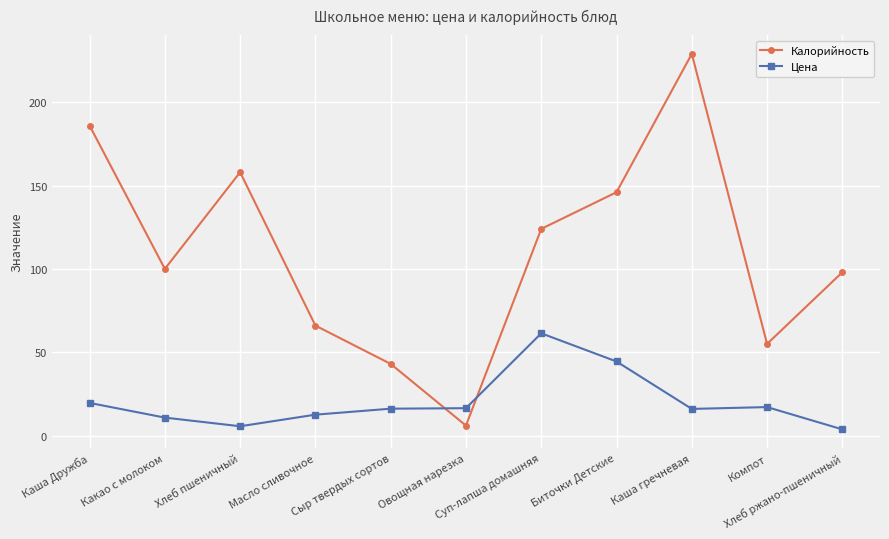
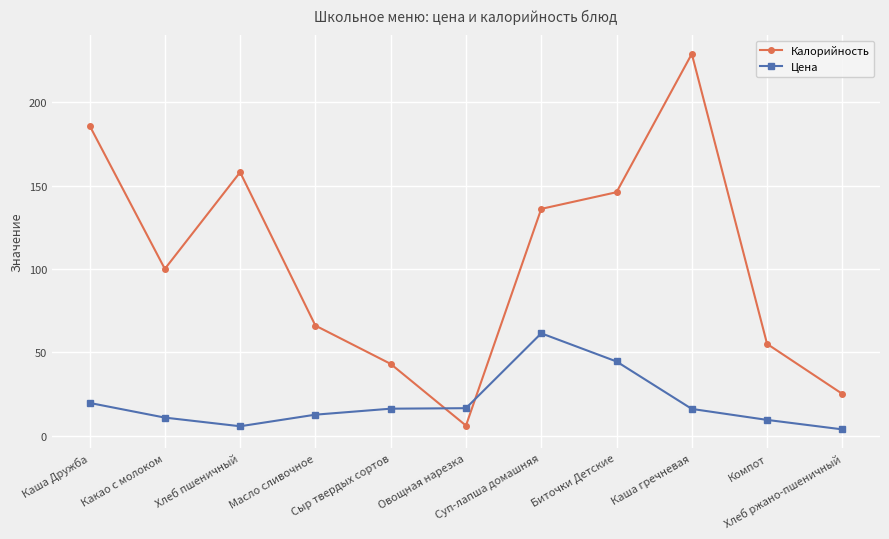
  {
    "Калорийность": {
      "Каша Дружба": 186,
      "Какао с молоком": 100,
      "Хлеб пшеничный": 158,
      "Масло сливочное": 66,
      "Сыр твердых сортов": 43,
      "Овощная нарезка": 6,
-     "Суп-лапша домашняя": 124,
+     "Суп-лапша домашняя": 136,
      "Биточки Детские": 146,
      "Каша гречневая": 229,
      "Компот": 55,
-     "Хлеб ржано-пшеничный": 98
+     "Хлеб ржано-пшеничный": 25
    },
    "Цена": {
      "Каша Дружба": 20,
      "Какао с молоком": 11,
      "Хлеб пшеничный": 6,
      "Масло сливочное": 13,
      "Сыр твердых сортов": 16,
      "Овощная нарезка": 16,
      "Суп-лапша домашняя": 61,
      "Биточки Детские": 44,
      "Каша гречневая": 16,
-     "Компот": 17,
+     "Компот": 9,
      "Хлеб ржано-пшеничный": 4
    }
  }
